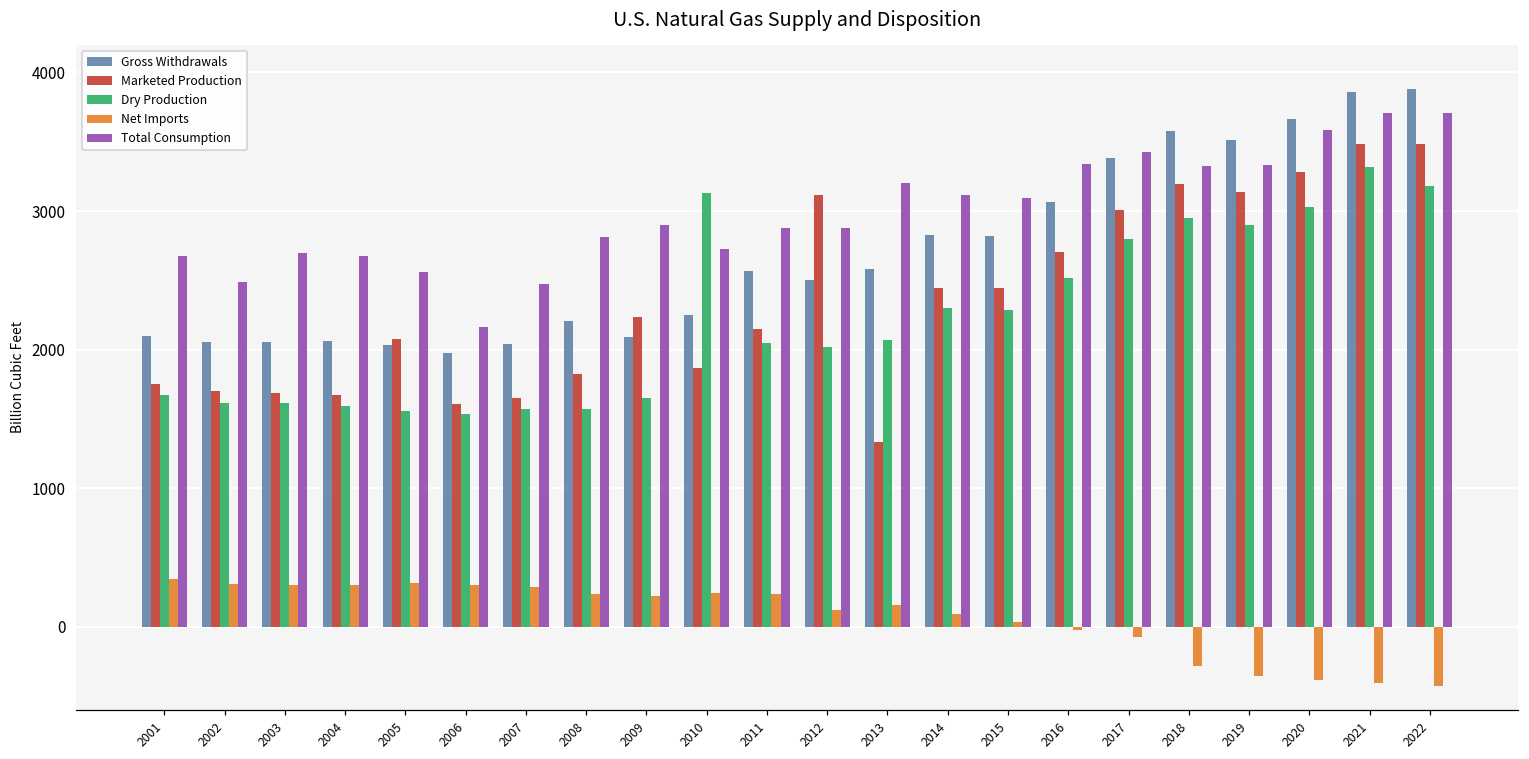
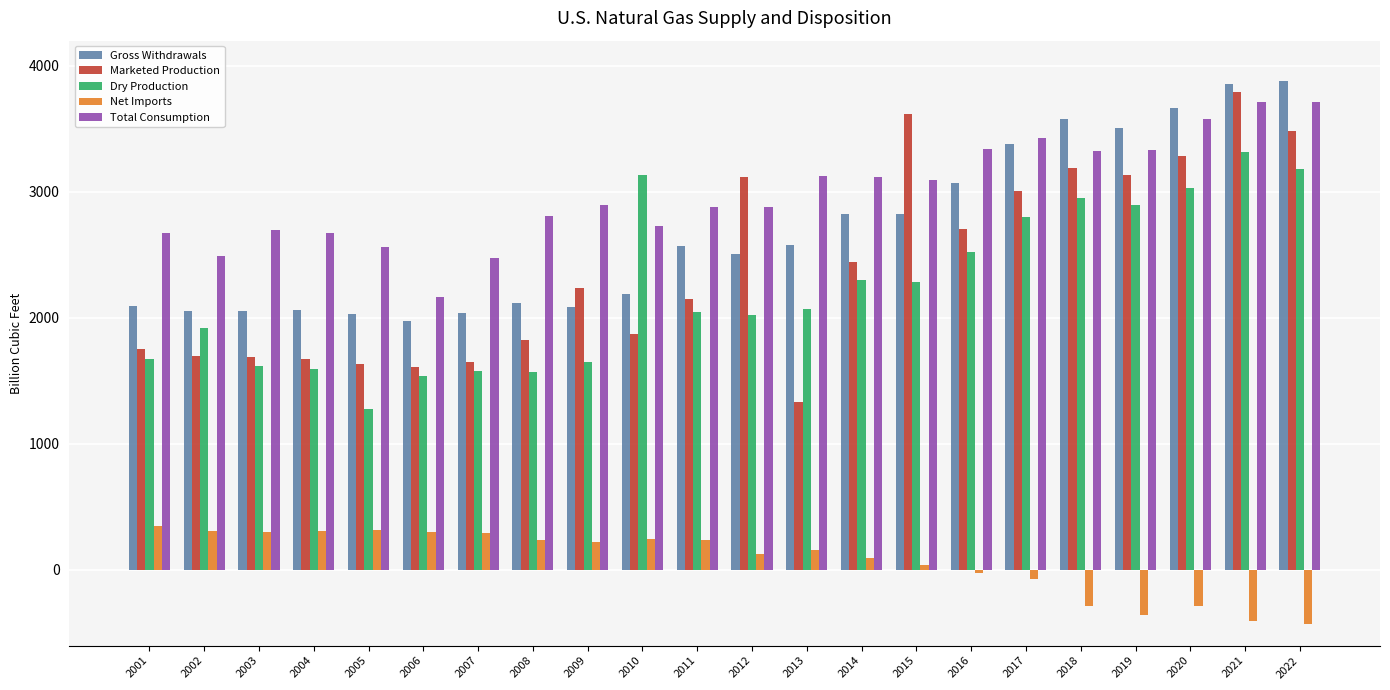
  {
    "Gross Withdrawals": {
      "2001": 2100,
      "2002": 2060,
      "2003": 2060,
      "2004": 2060,
      "2005": 2040,
      "2006": 1980,
      "2007": 2040,
-     "2008": 2210,
+     "2008": 2120,
      "2009": 2090,
-     "2010": 2250,
+     "2010": 2190,
      "2011": 2570,
      "2012": 2500,
      "2013": 2580,
      "2014": 2830,
      "2015": 2820,
      "2016": 3070,
      "2017": 3380,
      "2018": 3580,
      "2019": 3510,
      "2020": 3670,
      "2021": 3860,
      "2022": 3880
    },
    "Marketed Production": {
      "2001": 1750,
      "2002": 1700,
      "2003": 1690,
      "2004": 1670,
-     "2005": 2080,
+     "2005": 1630,
      "2006": 1610,
      "2007": 1650,
      "2008": 1820,
      "2009": 2240,
      "2010": 1870,
      "2011": 2150,
      "2012": 3120,
      "2013": 1330,
      "2014": 2440,
-     "2015": 2440,
+     "2015": 3620,
      "2016": 2700,
      "2017": 3010,
      "2018": 3190,
      "2019": 3140,
      "2020": 3290,
-     "2021": 3490,
+     "2021": 3790,
      "2022": 3490
    },
    "Dry Production": {
      "2001": 1670,
-     "2002": 1620,
+     "2002": 1920,
      "2003": 1620,
      "2004": 1600,
-     "2005": 1560,
+     "2005": 1280,
      "2006": 1540,
      "2007": 1580,
      "2008": 1570,
      "2009": 1650,
      "2010": 3130,
      "2011": 2050,
      "2012": 2020,
      "2013": 2070,
      "2014": 2300,
      "2015": 2290,
      "2016": 2520,
      "2017": 2800,
      "2018": 2950,
      "2019": 2900,
      "2020": 3030,
      "2021": 3320,
      "2022": 3180
    },
    "Net Imports": {
      "2001": 350,
      "2002": 310,
      "2003": 300,
      "2004": 310,
      "2005": 310,
      "2006": 310,
      "2007": 290,
      "2008": 240,
      "2009": 220,
      "2010": 240,
      "2011": 240,
      "2012": 120,
      "2013": 160,
      "2014": 90,
      "2015": 40,
      "2016": -20,
      "2017": -70,
      "2018": -280,
      "2019": -360,
-     "2020": -380,
+     "2020": -290,
      "2021": -400,
      "2022": -430
    },
    "Total Consumption": {
      "2001": 2680,
      "2002": 2490,
      "2003": 2700,
      "2004": 2680,
      "2005": 2560,
      "2006": 2170,
      "2007": 2480,
      "2008": 2810,
      "2009": 2900,
      "2010": 2730,
      "2011": 2880,
      "2012": 2880,
-     "2013": 3200,
+     "2013": 3130,
      "2014": 3120,
      "2015": 3090,
      "2016": 3340,
      "2017": 3420,
      "2018": 3330,
      "2019": 3340,
      "2020": 3580,
      "2021": 3710,
      "2022": 3710
    }
  }
